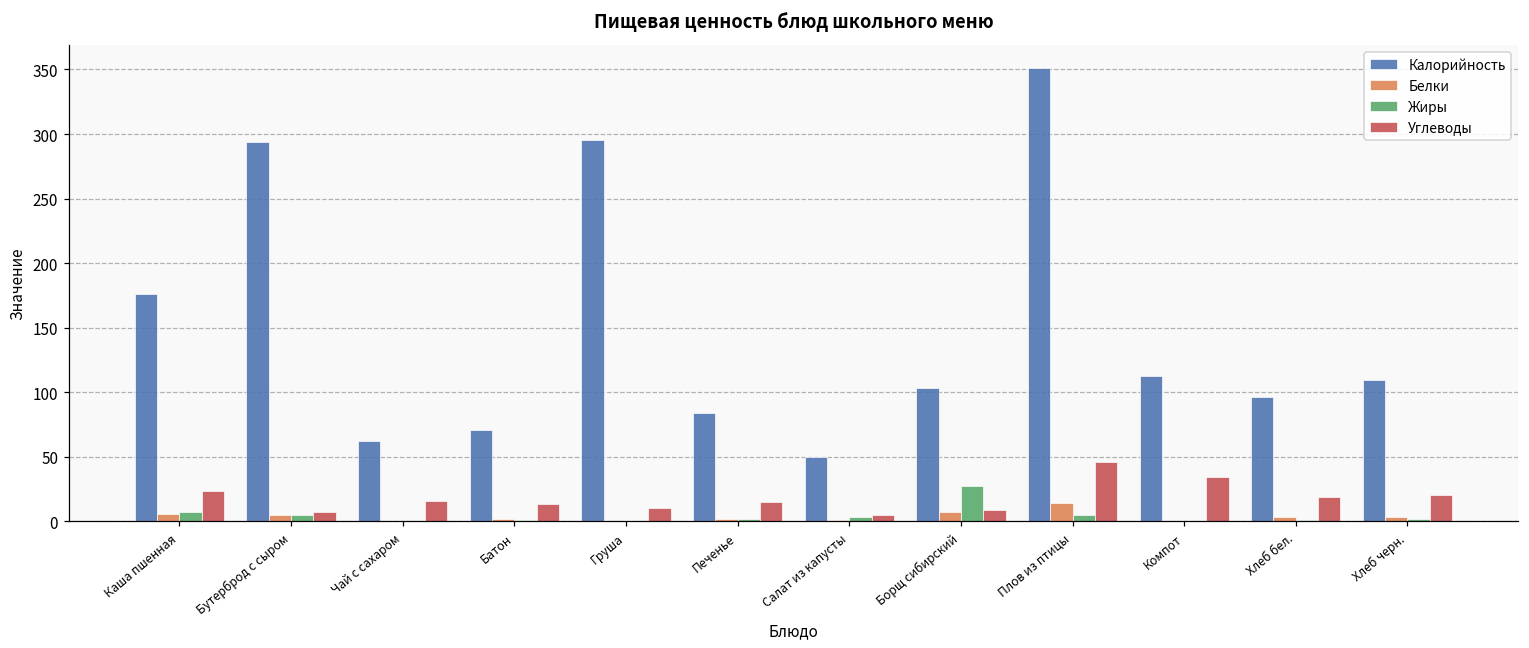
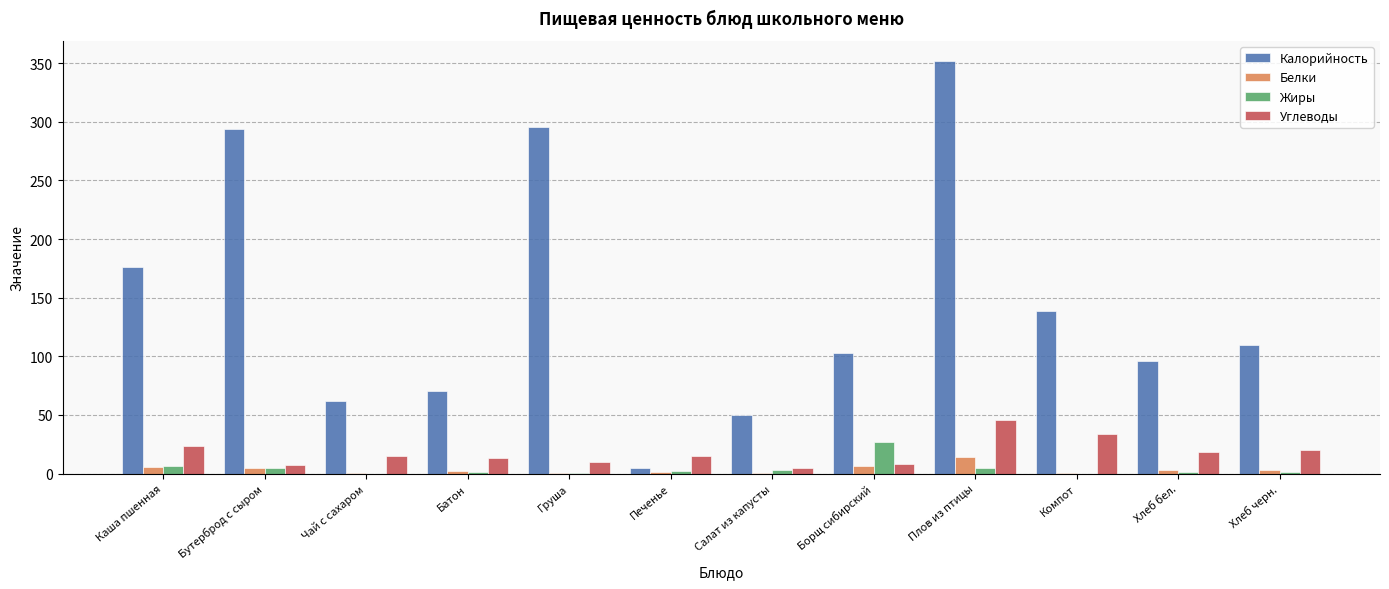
  {
    "Калорийность": {
      "Каша пшенная": 176,
      "Бутерброд с сыром": 294,
      "Чай с сахаром": 62,
      "Батон": 70,
      "Груша": 296,
-     "Печенье": 84,
+     "Печенье": 5,
      "Салат из капусты": 50,
      "Борщ сибирский": 103,
      "Плов из птицы": 351,
-     "Компот": 112,
+     "Компот": 139,
      "Хлеб бел.": 96,
      "Хлеб черн.": 110
    },
    "Жиры": {
      "Каша пшенная": 7,
      "Бутерброд с сыром": 5,
      "Салат из капусты": 3,
      "Борщ сибирский": 27,
      "Плов из птицы": 5
    }
  }
